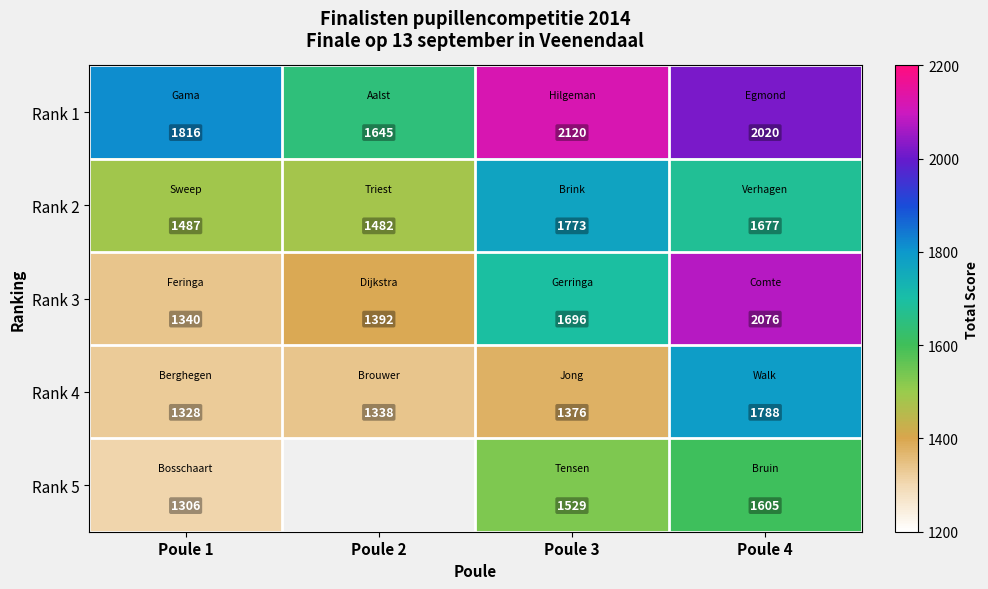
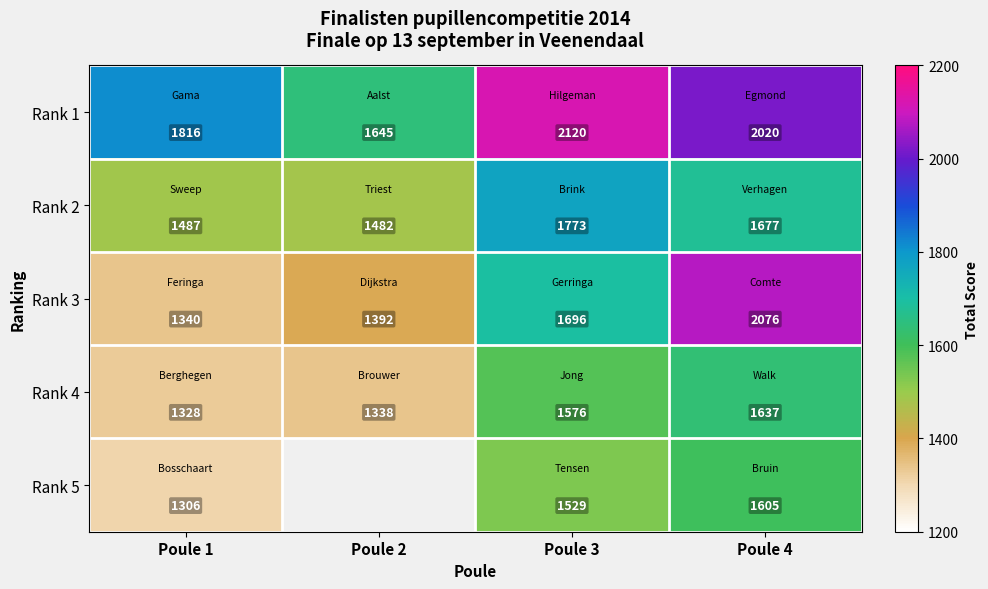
  {
    "Rank 4": {
-     "Poule 3": 1376,
-     "Poule 4": 1788
+     "Poule 3": 1576,
+     "Poule 4": 1637
    }
  }
